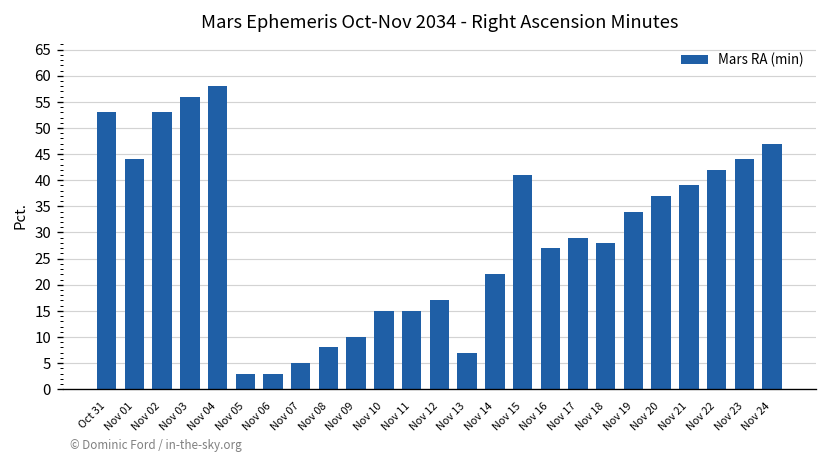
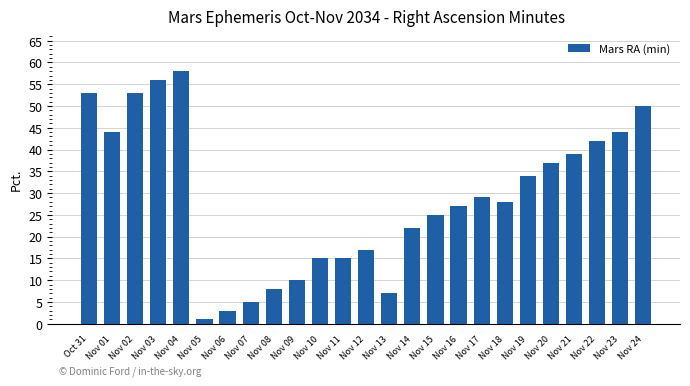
  {
    "Oct 31": 53,
    "Nov 01": 44,
    "Nov 02": 53,
    "Nov 03": 56,
    "Nov 04": 58,
-   "Nov 05": 3,
+   "Nov 05": 1,
    "Nov 06": 3,
    "Nov 07": 5,
    "Nov 08": 8,
    "Nov 09": 10,
    "Nov 10": 15,
    "Nov 11": 15,
    "Nov 12": 17,
    "Nov 13": 7,
    "Nov 14": 22,
-   "Nov 15": 41,
+   "Nov 15": 25,
    "Nov 16": 27,
    "Nov 17": 29,
    "Nov 18": 28,
    "Nov 19": 34,
    "Nov 20": 37,
    "Nov 21": 39,
    "Nov 22": 42,
    "Nov 23": 44,
-   "Nov 24": 47
+   "Nov 24": 50
  }
